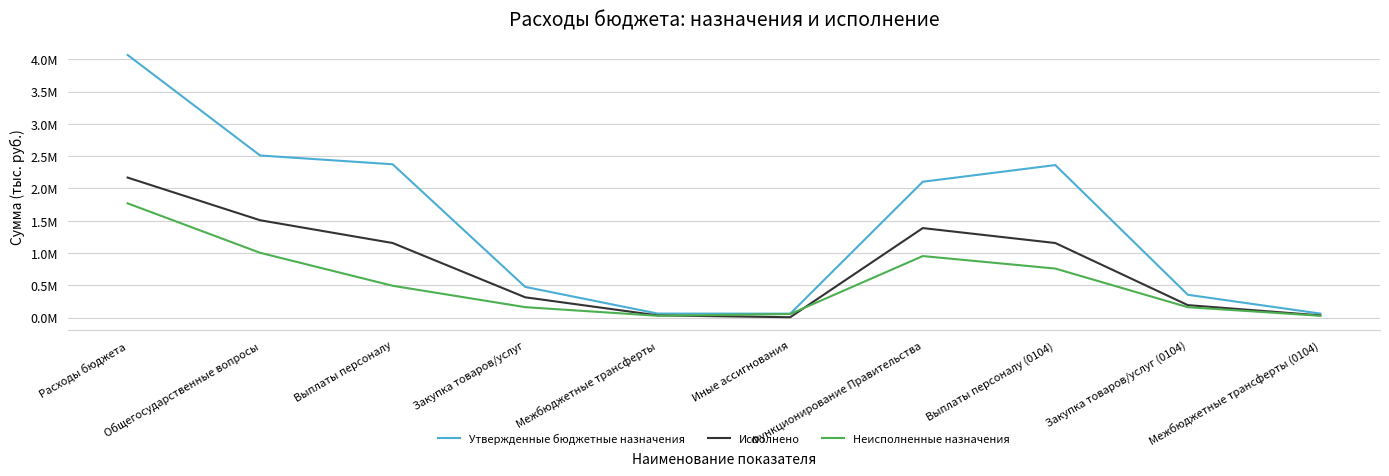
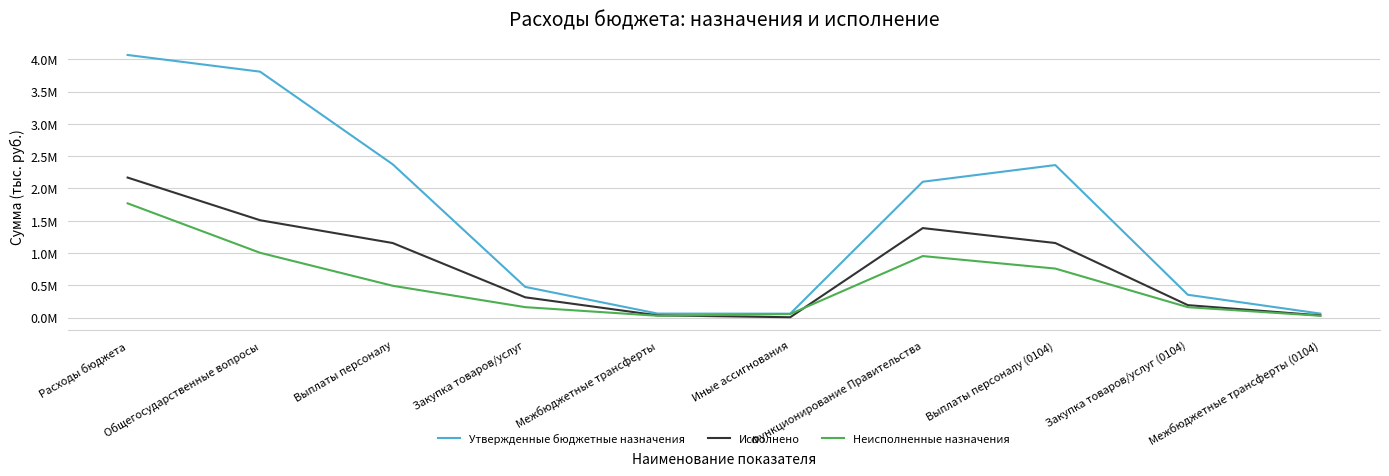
  {
    "Утвержденные бюджетные назначения": {
      "Расходы бюджета": 4100000,
-     "Общегосударственные вопросы": 2500000,
+     "Общегосударственные вопросы": 3800000,
      "Выплаты персоналу": 2400000,
      "Закупка товаров/услуг": 500000,
      "Функционирование Правительства": 2100000,
      "Выплаты персоналу (0104)": 2400000,
      "Закупка товаров/услуг (0104)": 400000
    },
    "Исполнено": {
      "Расходы бюджета": 2200000,
      "Общегосударственные вопросы": 1500000,
      "Выплаты персоналу": 1200000,
      "Закупка товаров/услуг": 300000,
      "Иные ассигнования": 0,
      "Функционирование Правительства": 1400000,
      "Выплаты персоналу (0104)": 1200000
    },
    "Неисполненные назначения": {
      "Расходы бюджета": 1800000,
      "Общегосударственные вопросы": 1000000,
      "Выплаты персоналу": 500000,
      "Закупка товаров/услуг": 200000,
      "Функционирование Правительства": 1000000,
      "Выплаты персоналу (0104)": 800000
    }
  }
